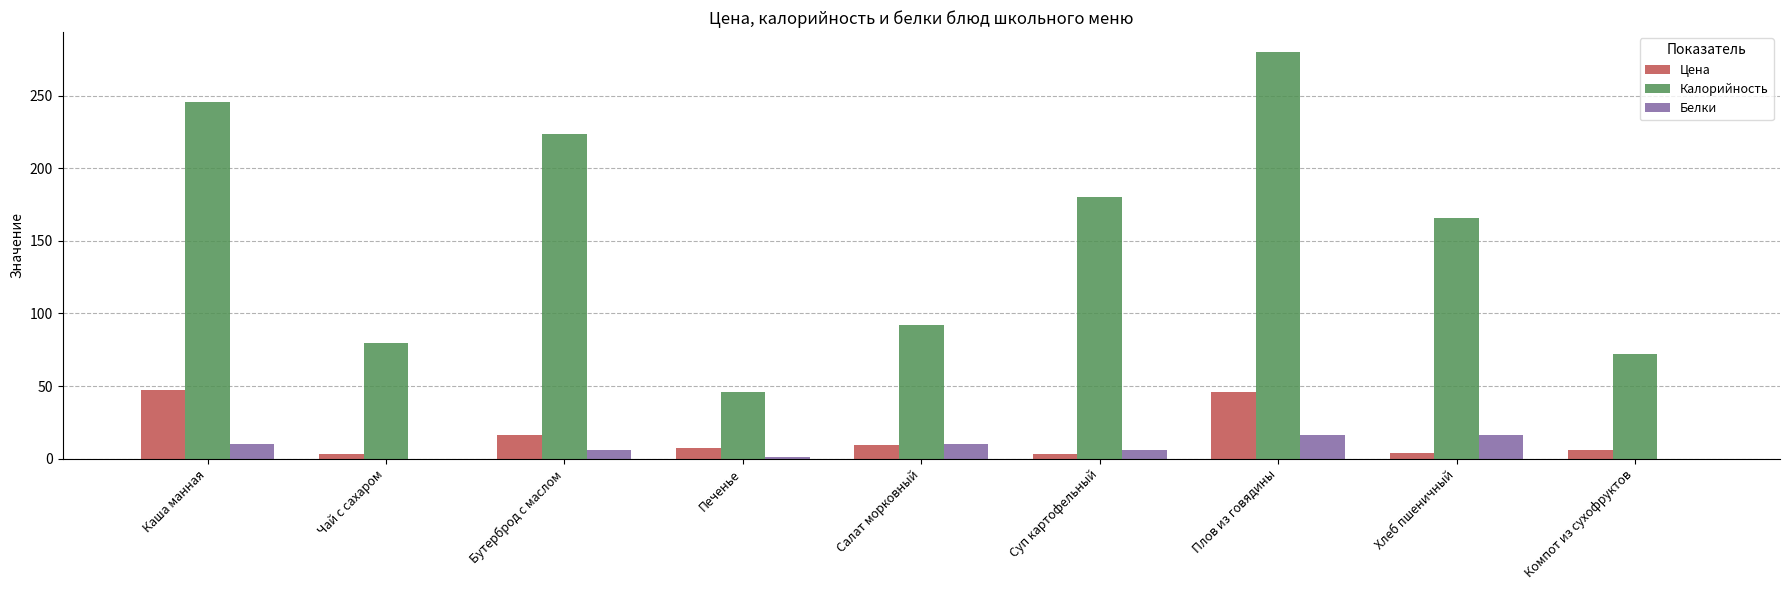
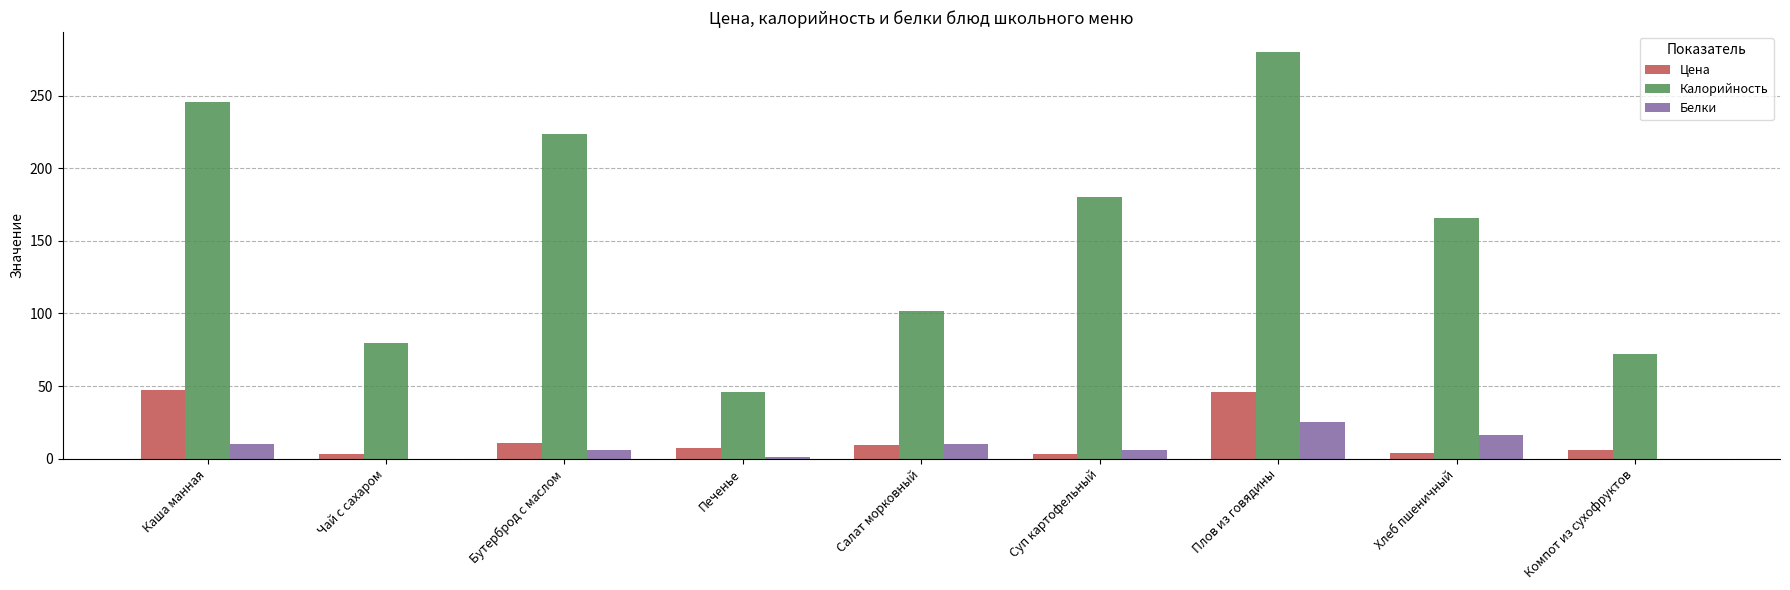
  {
    "Цена": {
      "Каша манная": 47,
      "Чай с сахаром": 3,
-     "Бутерброд с маслом": 17,
+     "Бутерброд с маслом": 10,
      "Печенье": 7,
      "Салат морковный": 9,
      "Суп картофельный": 3,
      "Плов из говядины": 46,
      "Хлеб пшеничный": 4,
      "Компот из сухофруктов": 6
    },
    "Калорийность": {
      "Каша манная": 246,
      "Чай с сахаром": 80,
      "Бутерброд с маслом": 224,
      "Печенье": 46,
-     "Салат морковный": 92,
+     "Салат морковный": 102,
      "Суп картофельный": 180,
      "Плов из говядины": 280,
      "Хлеб пшеничный": 166,
      "Компот из сухофруктов": 72
    },
    "Белки": {
      "Каша манная": 10,
      "Чай с сахаром": 0,
      "Бутерброд с маслом": 6,
      "Салат морковный": 10,
      "Суп картофельный": 6,
-     "Плов из говядины": 16,
+     "Плов из говядины": 25,
      "Хлеб пшеничный": 16,
      "Компот из сухофруктов": 0
    }
  }
